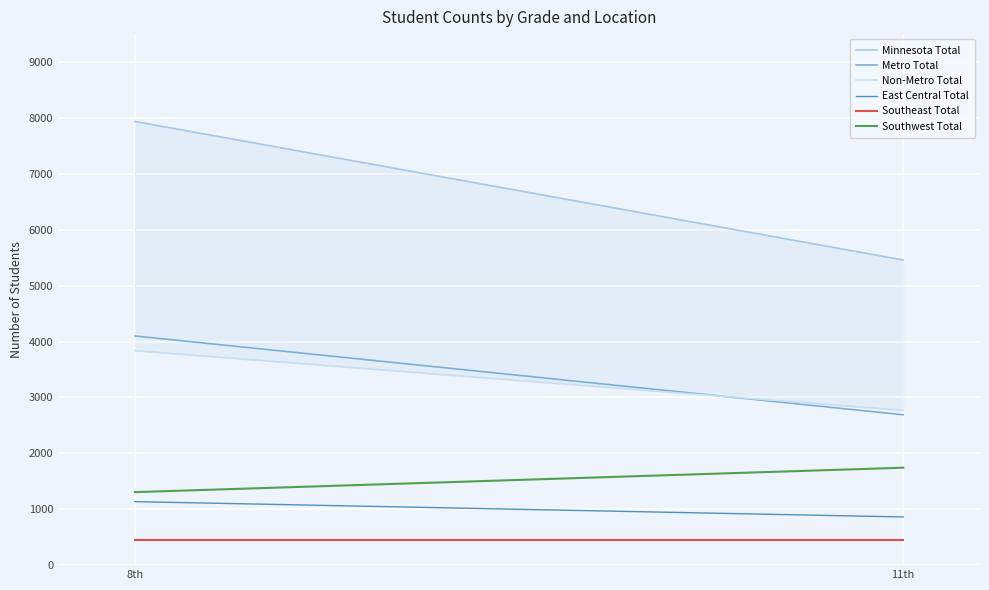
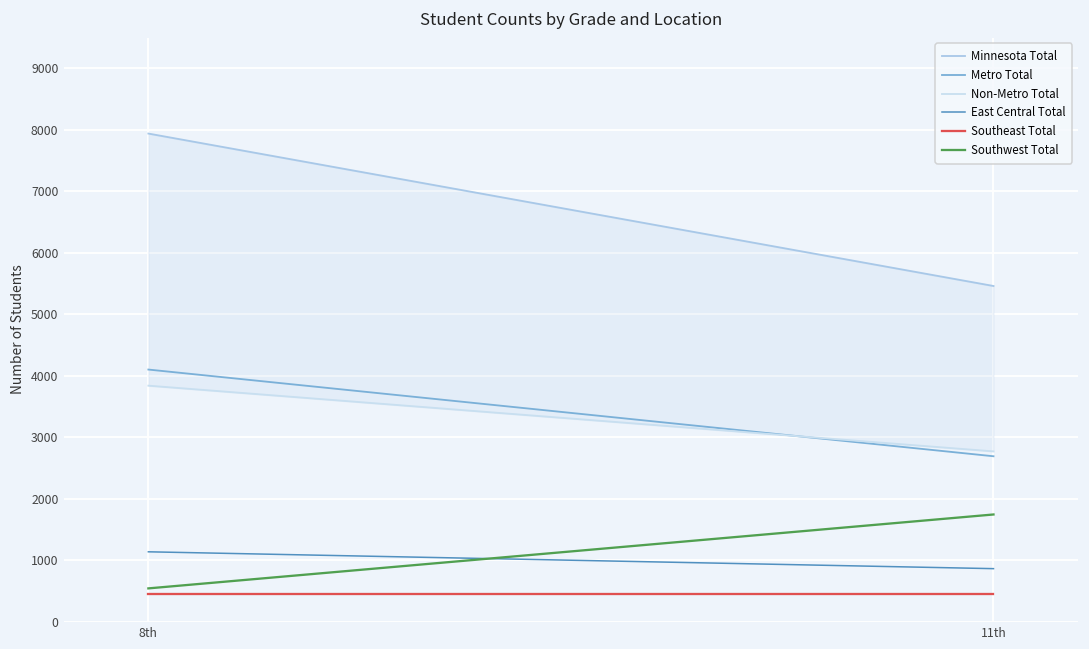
  {
    "Southeast Total": {
      "8th": 400,
      "11th": 400
    },
    "Southwest Total": {
-     "8th": 1300,
+     "8th": 500,
      "11th": 1700
    }
  }
